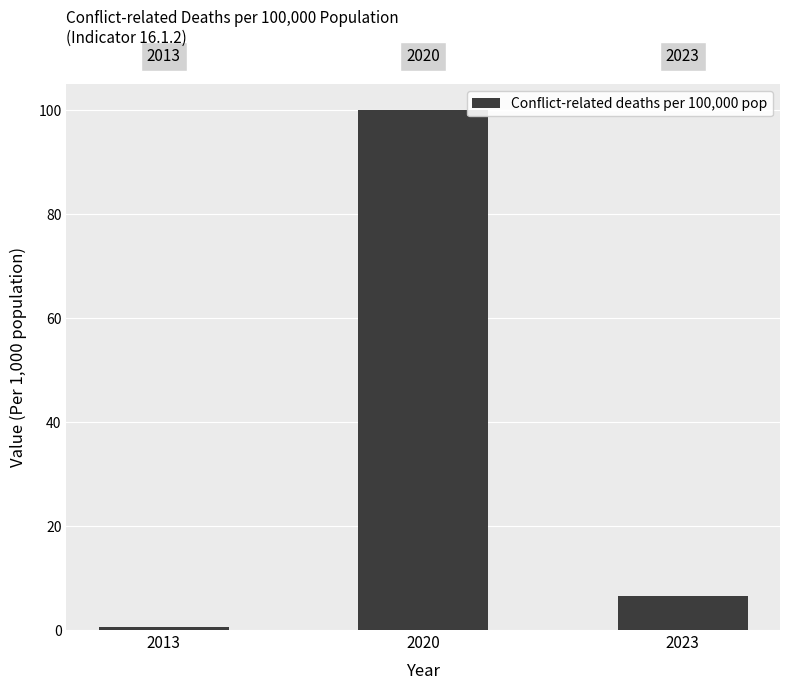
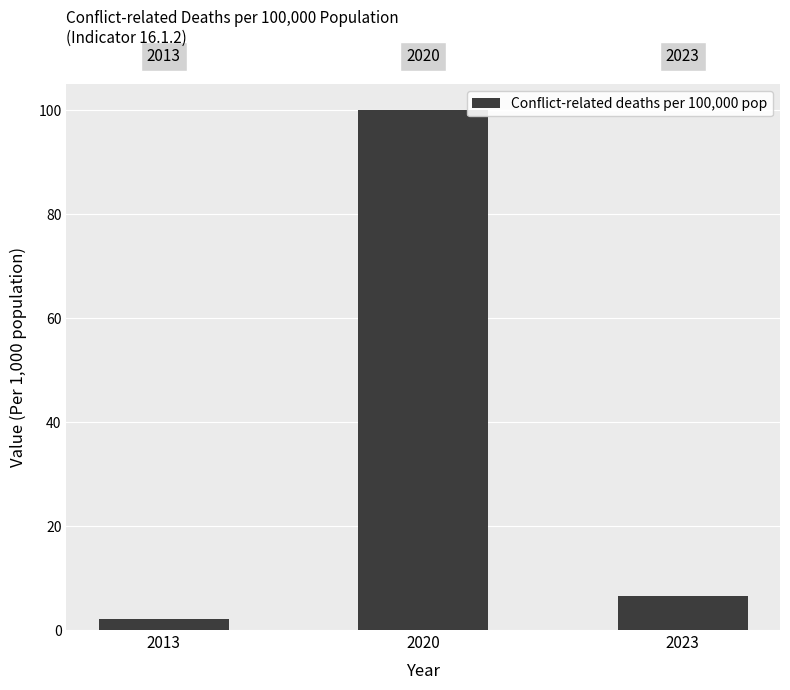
  {
-   "2013": 1,
+   "2013": 2,
    "2020": 100,
    "2023": 7
  }
